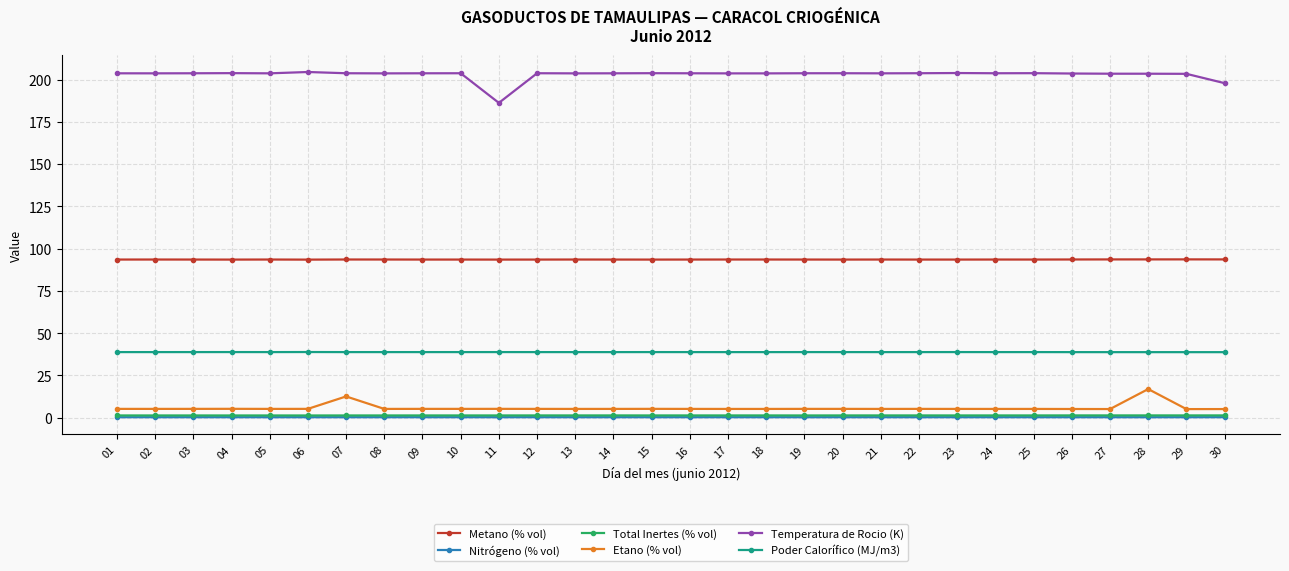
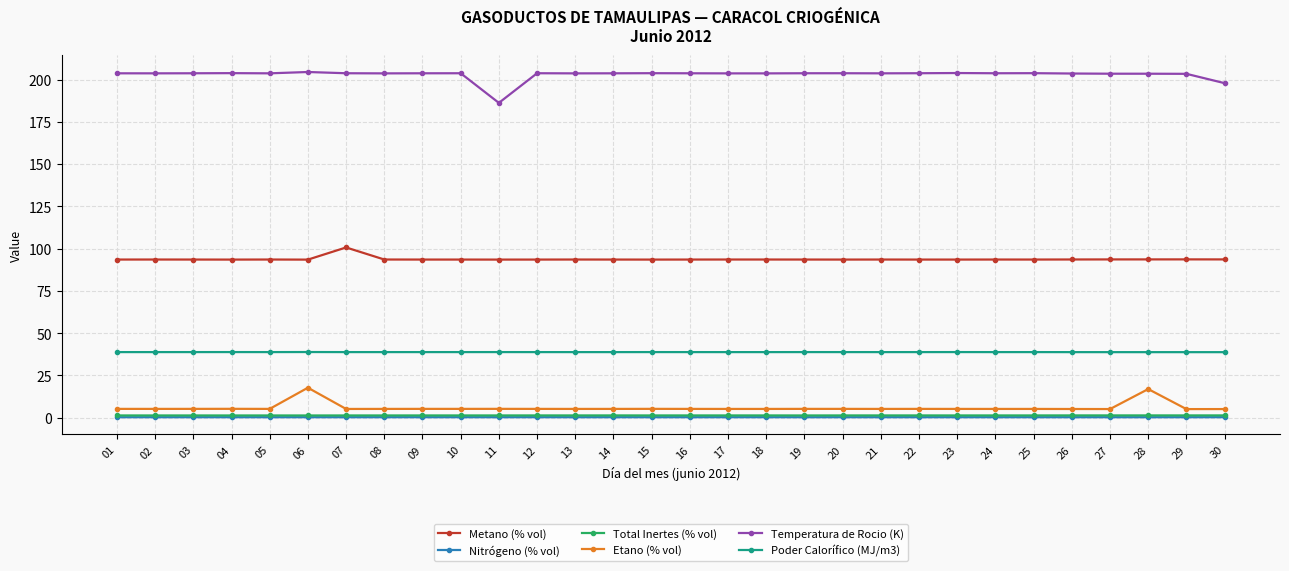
  {
    "Metano (% vol)": {
      "01": 94,
      "02": 94,
      "03": 94,
      "04": 93,
      "05": 94,
      "06": 93,
-     "07": 94,
+     "07": 101,
      "08": 94,
      "09": 94,
      "10": 94,
      "11": 93,
      "12": 94,
      "13": 94,
      "14": 94,
      "15": 93,
      "16": 94,
      "17": 94,
      "18": 94,
      "19": 94,
      "20": 94,
      "21": 94,
      "22": 94,
      "23": 94,
      "24": 94,
      "25": 94,
      "26": 94,
      "27": 94,
      "28": 94,
      "29": 94,
      "30": 94
    },
    "Etano (% vol)": {
      "01": 5,
      "02": 5,
      "03": 5,
      "04": 5,
      "05": 5,
-     "06": 5,
-     "07": 13,
+     "06": 18,
+     "07": 5,
      "08": 5,
      "09": 5,
      "10": 5,
      "11": 5,
      "12": 5,
      "13": 5,
      "14": 5,
      "15": 5,
      "16": 5,
      "17": 5,
      "18": 5,
      "19": 5,
      "20": 5,
      "21": 5,
      "22": 5,
      "23": 5,
      "24": 5,
      "25": 5,
      "26": 5,
      "27": 5,
      "28": 17,
      "29": 5,
      "30": 5
    },
    "Temperatura de Rocio (K)": {
      "01": 204,
      "02": 204,
      "03": 204,
      "04": 204,
      "05": 204,
      "06": 204,
      "07": 204,
      "08": 204,
      "09": 204,
      "10": 204,
      "11": 186,
      "12": 204,
      "13": 204,
      "14": 204,
      "15": 204,
      "16": 204,
      "17": 204,
      "18": 204,
      "19": 204,
      "20": 204,
      "21": 204,
      "22": 204,
      "23": 204,
      "24": 204,
      "25": 204,
      "26": 204,
      "27": 203,
      "28": 203,
      "29": 203,
      "30": 198
    }
  }
